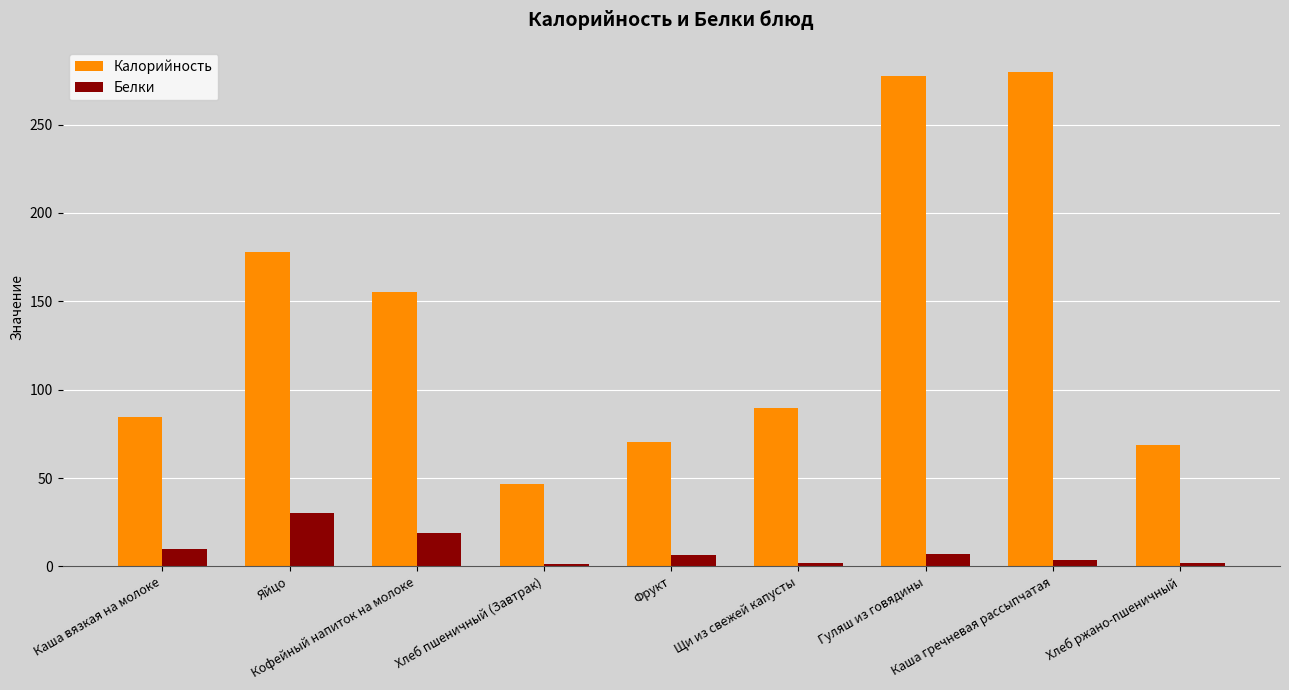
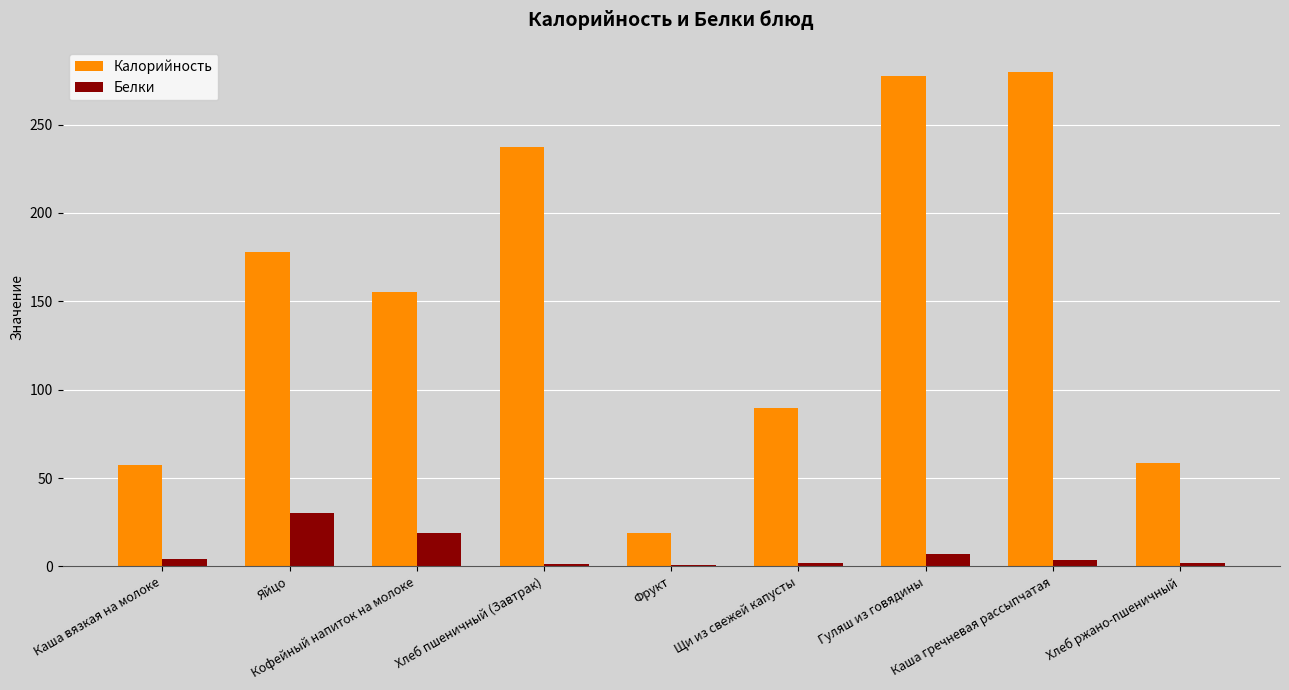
  {
    "Калорийность": {
-     "Каша вязкая на молоке": 85,
+     "Каша вязкая на молоке": 58,
      "Яйцо": 178,
      "Кофейный напиток на молоке": 155,
-     "Хлеб пшеничный (Завтрак)": 47,
-     "Фрукт": 71,
+     "Хлеб пшеничный (Завтрак)": 237,
+     "Фрукт": 19,
      "Щи из свежей капусты": 90,
      "Гуляш из говядины": 277,
      "Каша гречневая рассыпчатая": 280,
-     "Хлеб ржано-пшеничный": 69
+     "Хлеб ржано-пшеничный": 58
    },
    "Белки": {
-     "Каша вязкая на молоке": 10,
+     "Каша вязкая на молоке": 4,
      "Яйцо": 30,
      "Кофейный напиток на молоке": 19,
      "Хлеб пшеничный (Завтрак)": 2,
-     "Фрукт": 7,
+     "Фрукт": 1,
      "Щи из свежей капусты": 2,
      "Гуляш из говядины": 7,
      "Каша гречневая рассыпчатая": 3,
      "Хлеб ржано-пшеничный": 2
    }
  }
